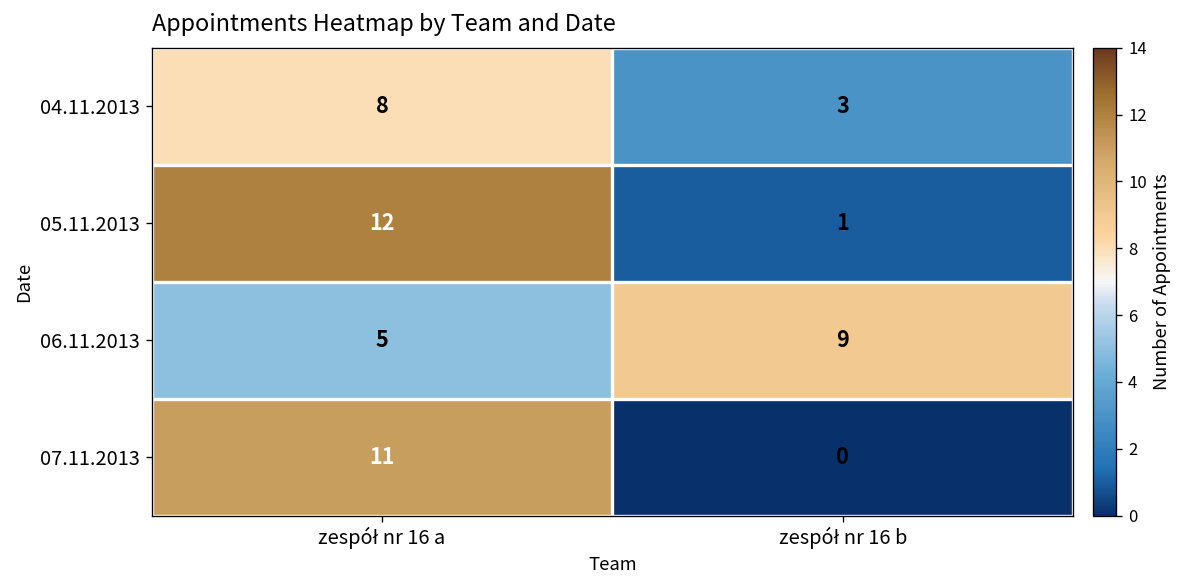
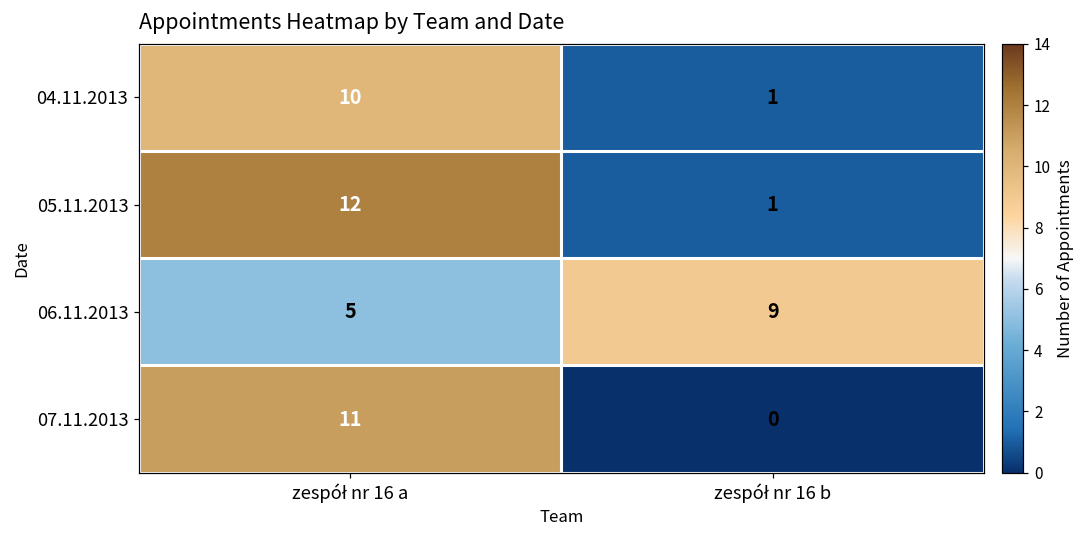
  {
    "04.11.2013": {
-     "zespół nr 16 a": 8,
-     "zespół nr 16 b": 3
+     "zespół nr 16 a": 10,
+     "zespół nr 16 b": 1
    },
    "05.11.2013": {
      "zespół nr 16 a": 12,
      "zespół nr 16 b": 1
    },
    "06.11.2013": {
      "zespół nr 16 a": 5,
      "zespół nr 16 b": 9
    },
    "07.11.2013": {
      "zespół nr 16 a": 11,
      "zespół nr 16 b": 0
    }
  }
